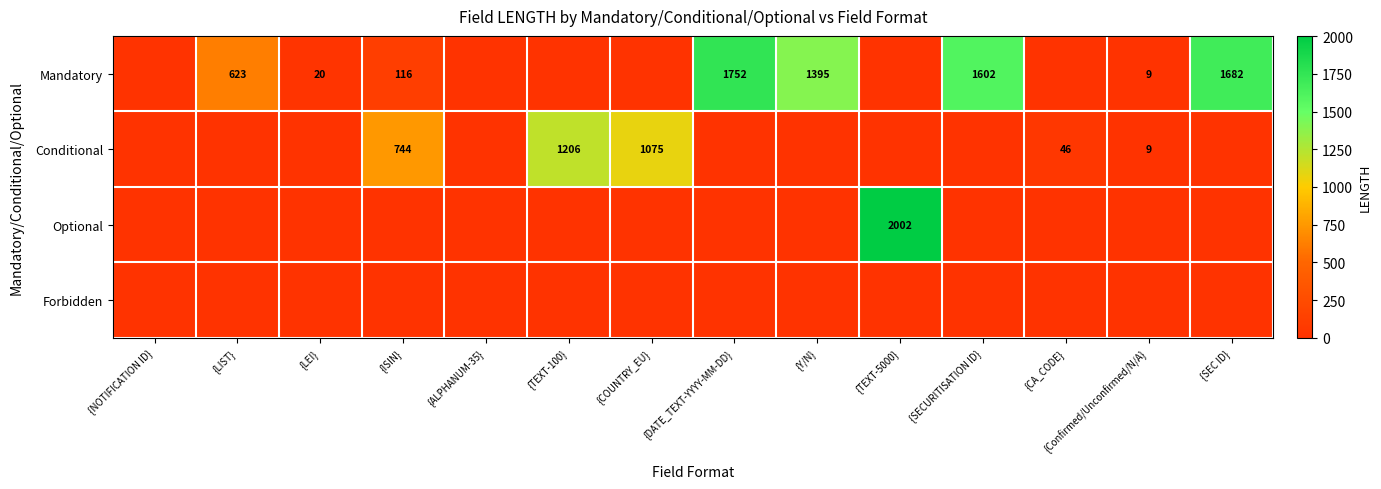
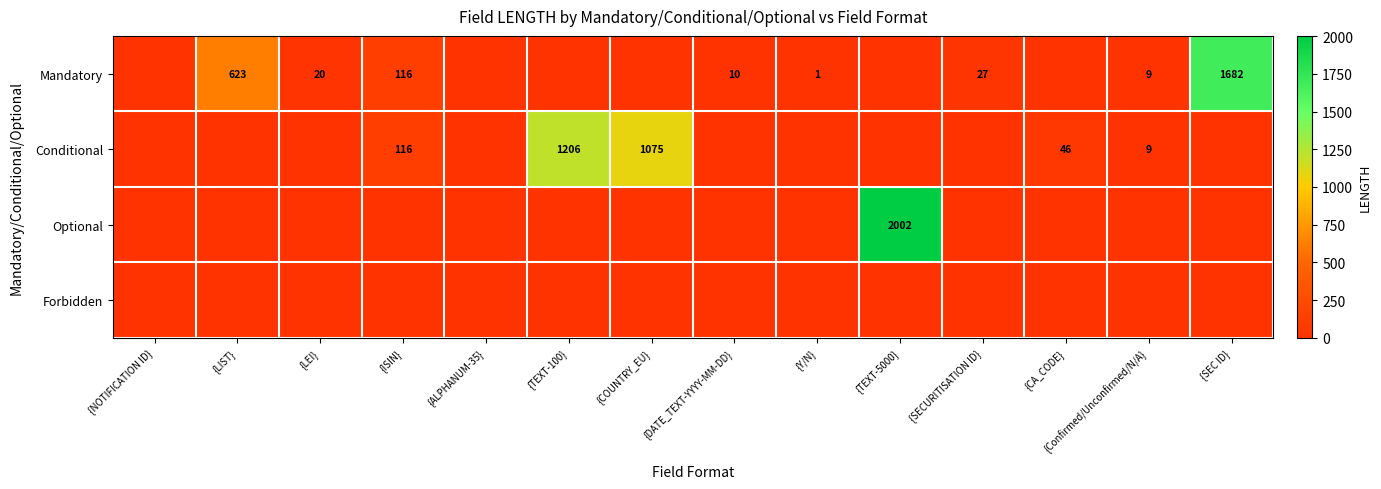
  {
    "Mandatory": {
      "{LIST}": 623,
      "{LEI}": 20,
      "{ISIN}": 116,
-     "{DATE_TEXT-YYYY-MM-DD}": 1752,
-     "{Y/N}": 1395,
-     "{SECURITISATION ID}": 1602,
+     "{DATE_TEXT-YYYY-MM-DD}": 10,
+     "{Y/N}": 1,
+     "{SECURITISATION ID}": 27,
      "{Confirmed/Unconfirmed/N/A}": 9,
      "{SEC ID}": 1682
    },
    "Conditional": {
-     "{ISIN}": 744,
+     "{ISIN}": 116,
      "{TEXT-100}": 1206,
      "{COUNTRY_EU}": 1075,
      "{CA_CODE}": 46,
      "{Confirmed/Unconfirmed/N/A}": 9
    },
    "Optional": {
      "{TEXT-5000}": 2002
    }
  }
